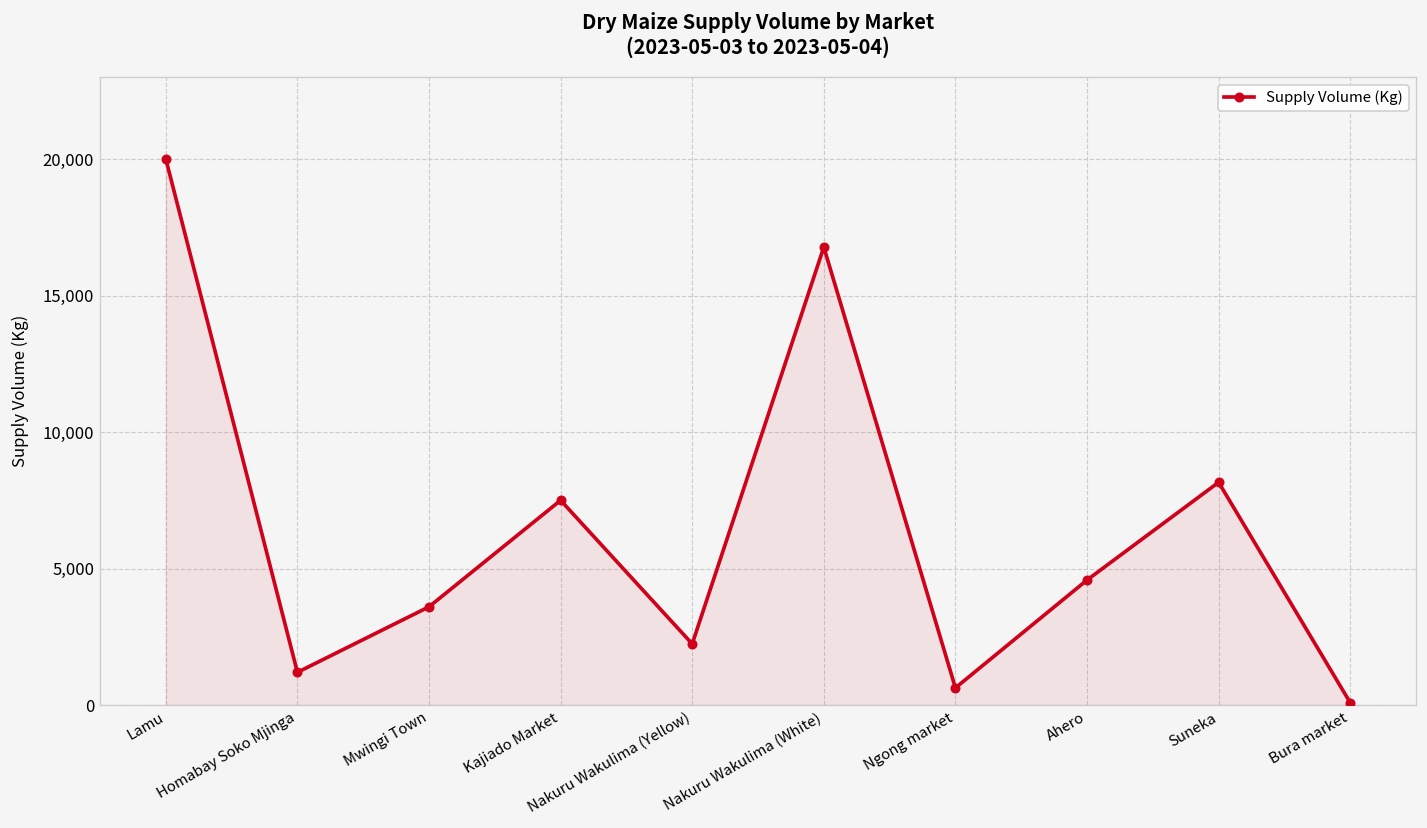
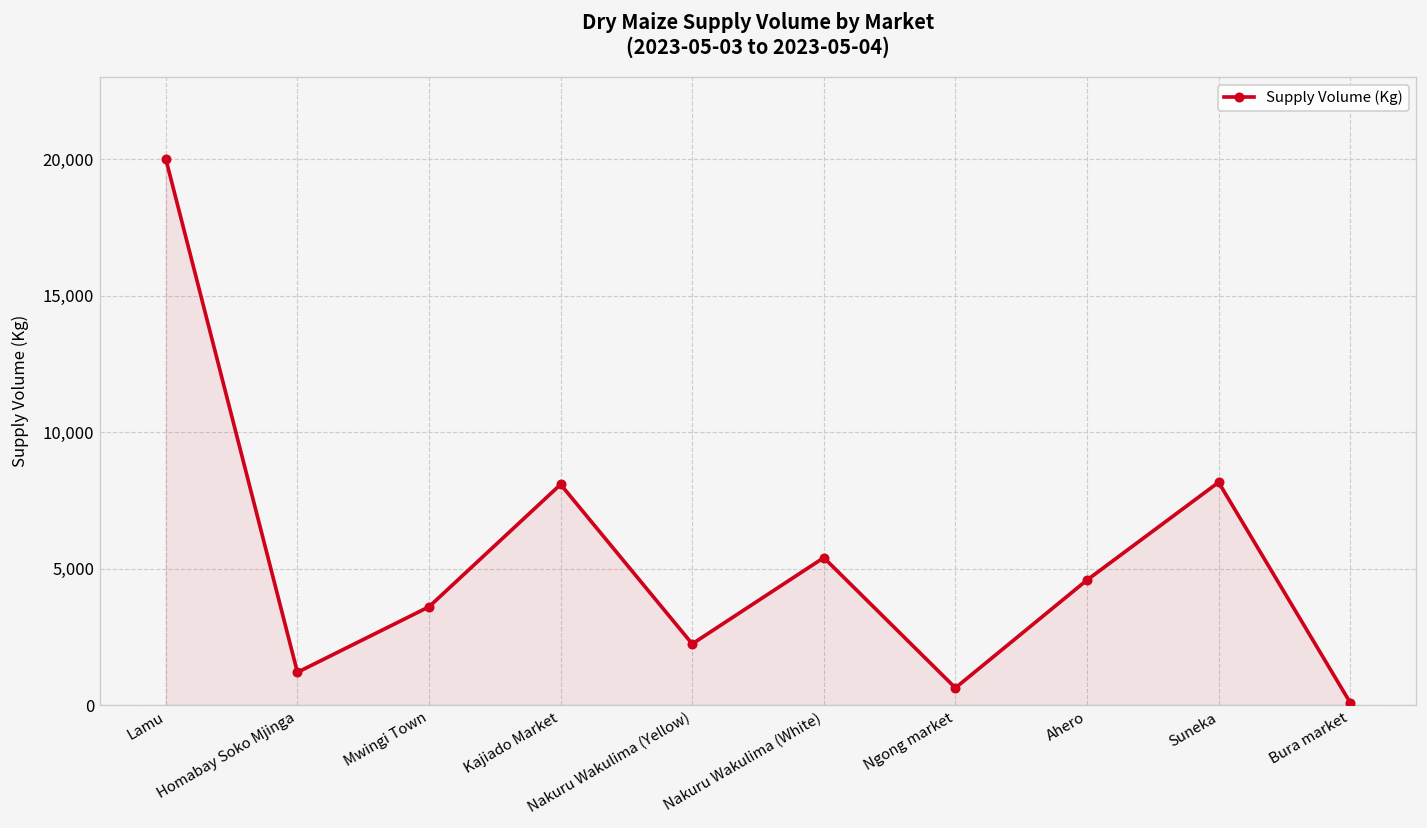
  {
    "Lamu": "20,000",
    "Homabay Soko Mjinga": "1,200",
    "Mwingi Town": "3,600",
-   "Kajiado Market": "7,500",
+   "Kajiado Market": "8,100",
    "Nakuru Wakulima (Yellow)": "2,200",
-   "Nakuru Wakulima (White)": "16,800",
+   "Nakuru Wakulima (White)": "5,400",
    "Ngong market": "600",
    "Ahero": "4,600",
    "Suneka": "8,200",
    "Bura market": "100"
  }
